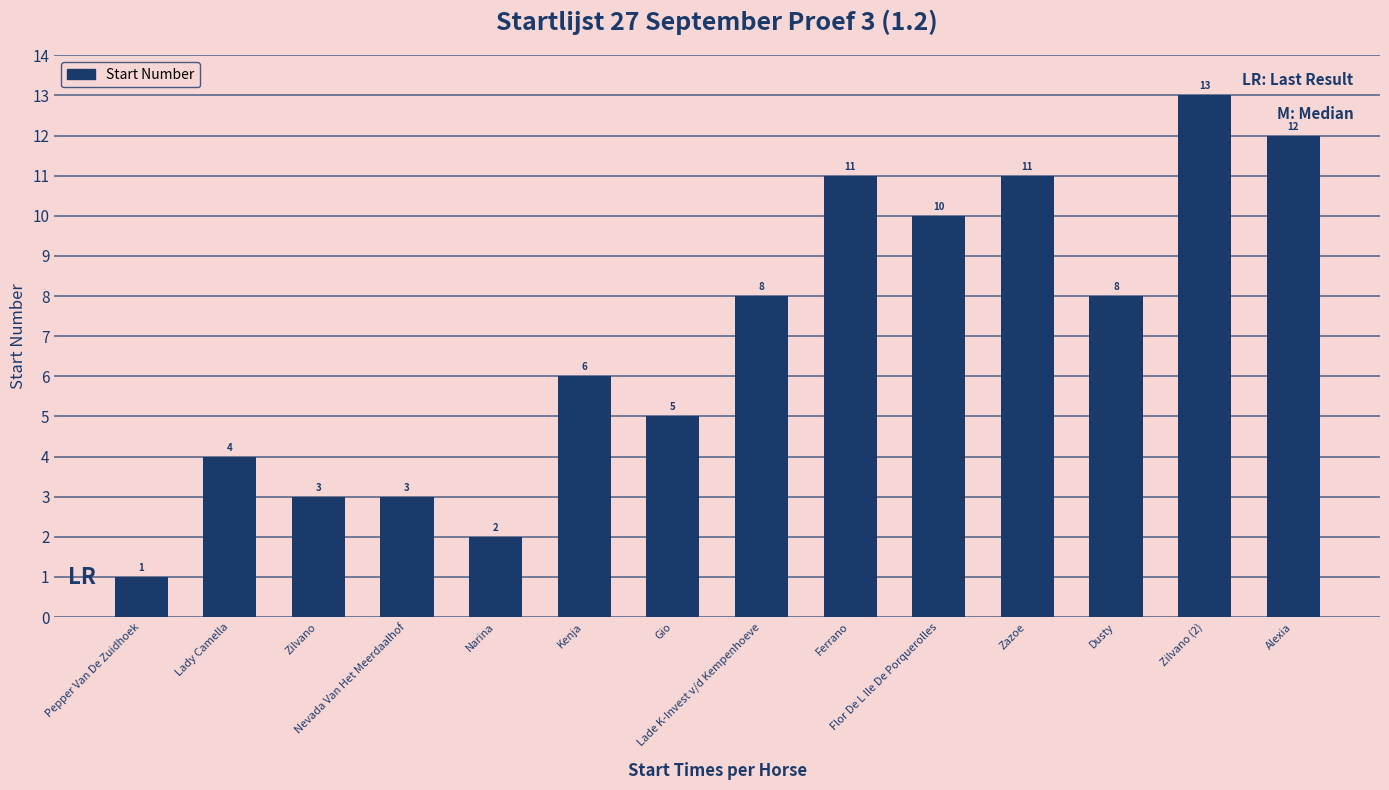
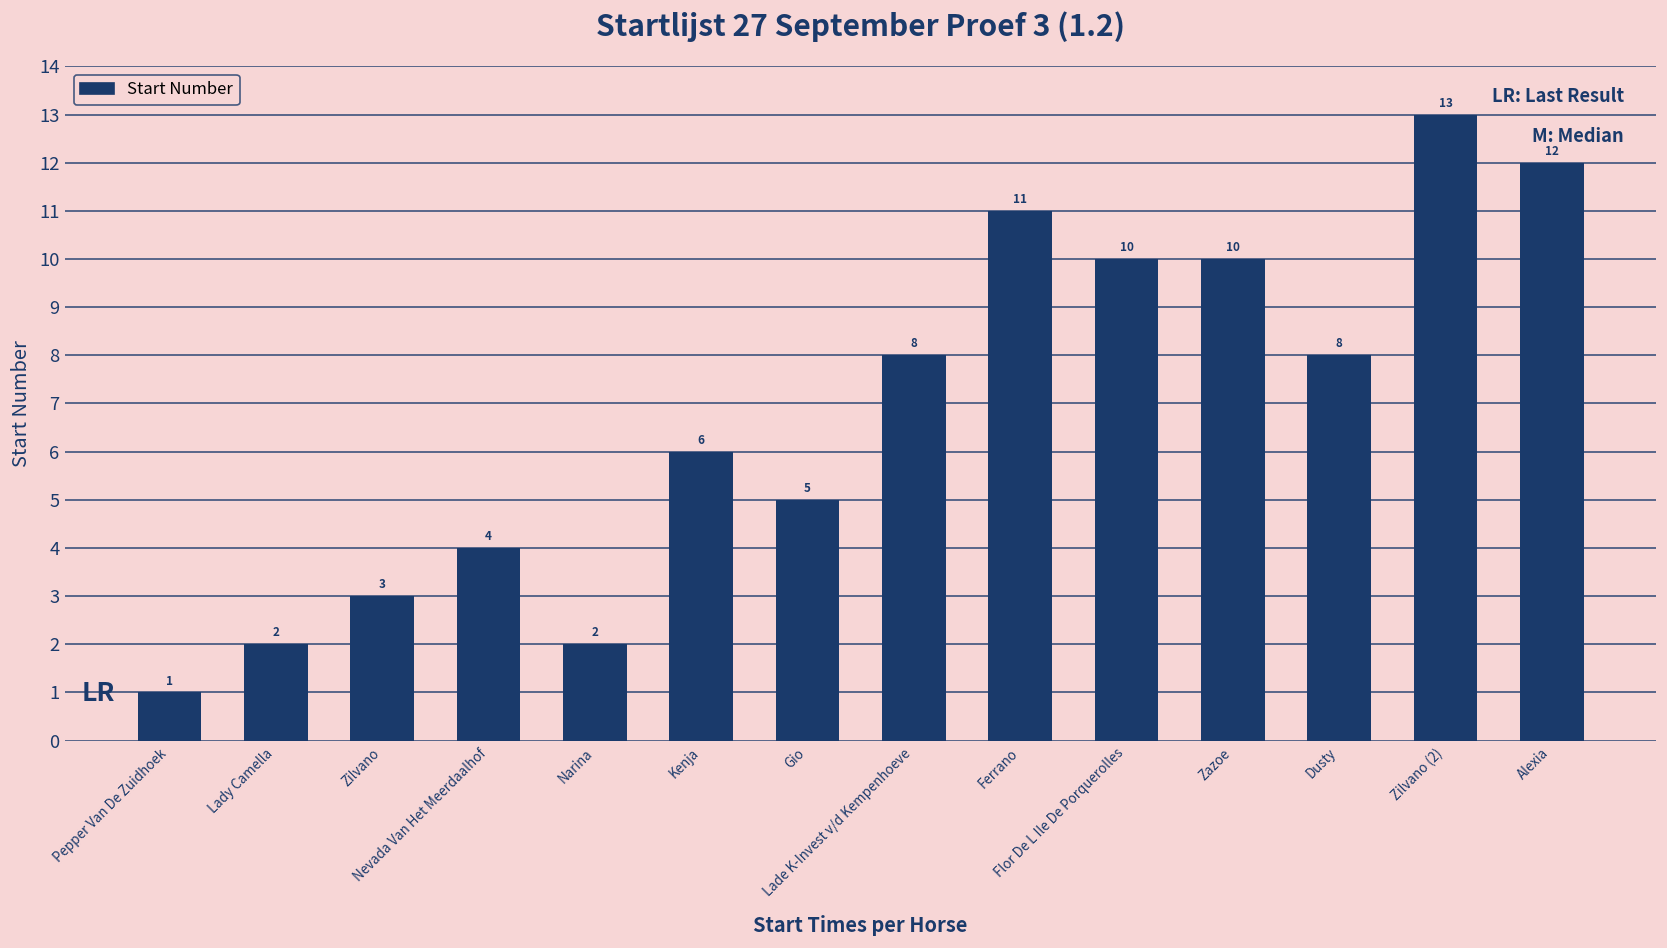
  {
    "Pepper Van De Zuidhoek": 1,
-   "Lady Camella": 4,
+   "Lady Camella": 2,
    "Zilvano": 3,
-   "Nevada Van Het Meerdaalhof": 3,
+   "Nevada Van Het Meerdaalhof": 4,
    "Narina": 2,
    "Kenja": 6,
    "Gio": 5,
    "Lade K-Invest v/d Kempenhoeve": 8,
    "Ferrano": 11,
    "Flor De L Ile De Porquerolles": 10,
-   "Zazoe": 11,
+   "Zazoe": 10,
    "Dusty": 8,
    "Zilvano (2)": 13,
    "Alexia": 12
  }
